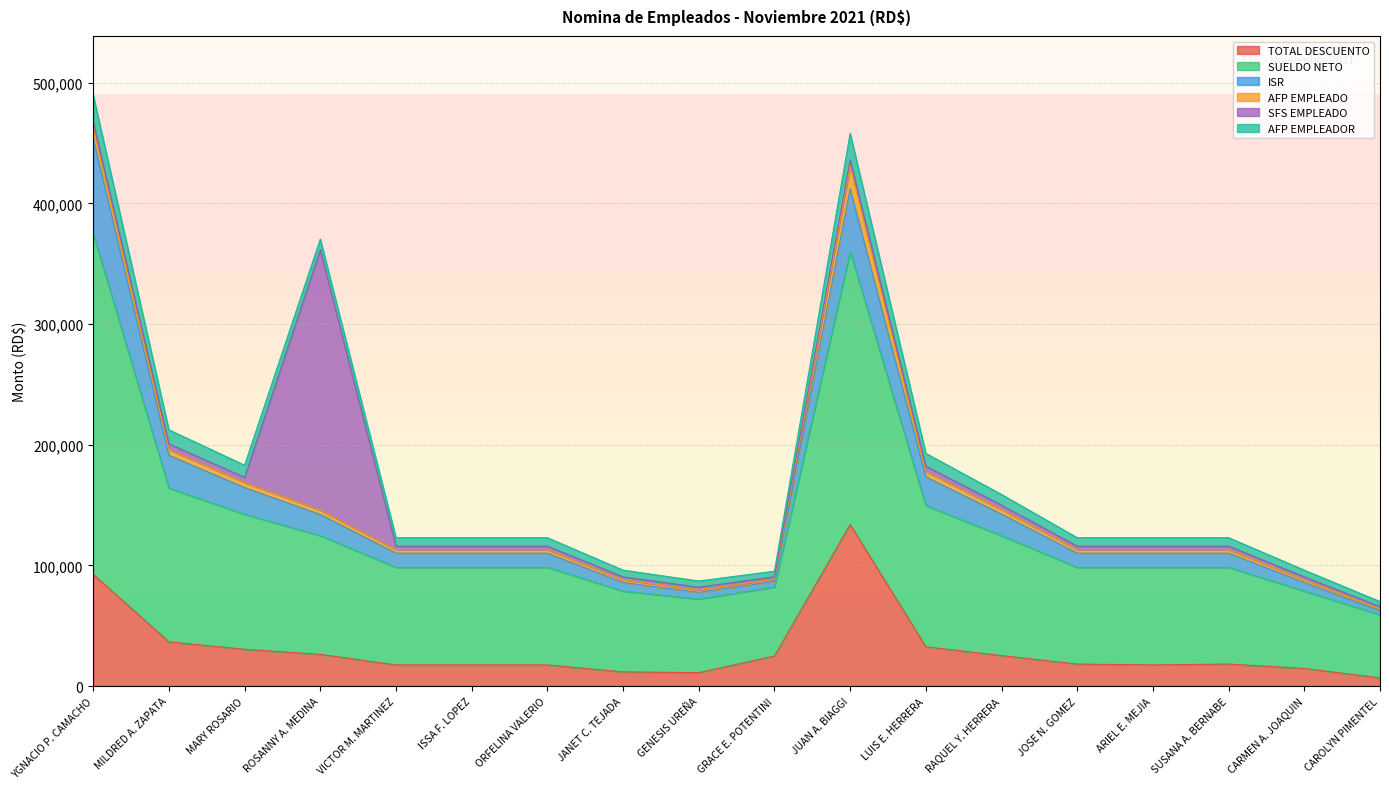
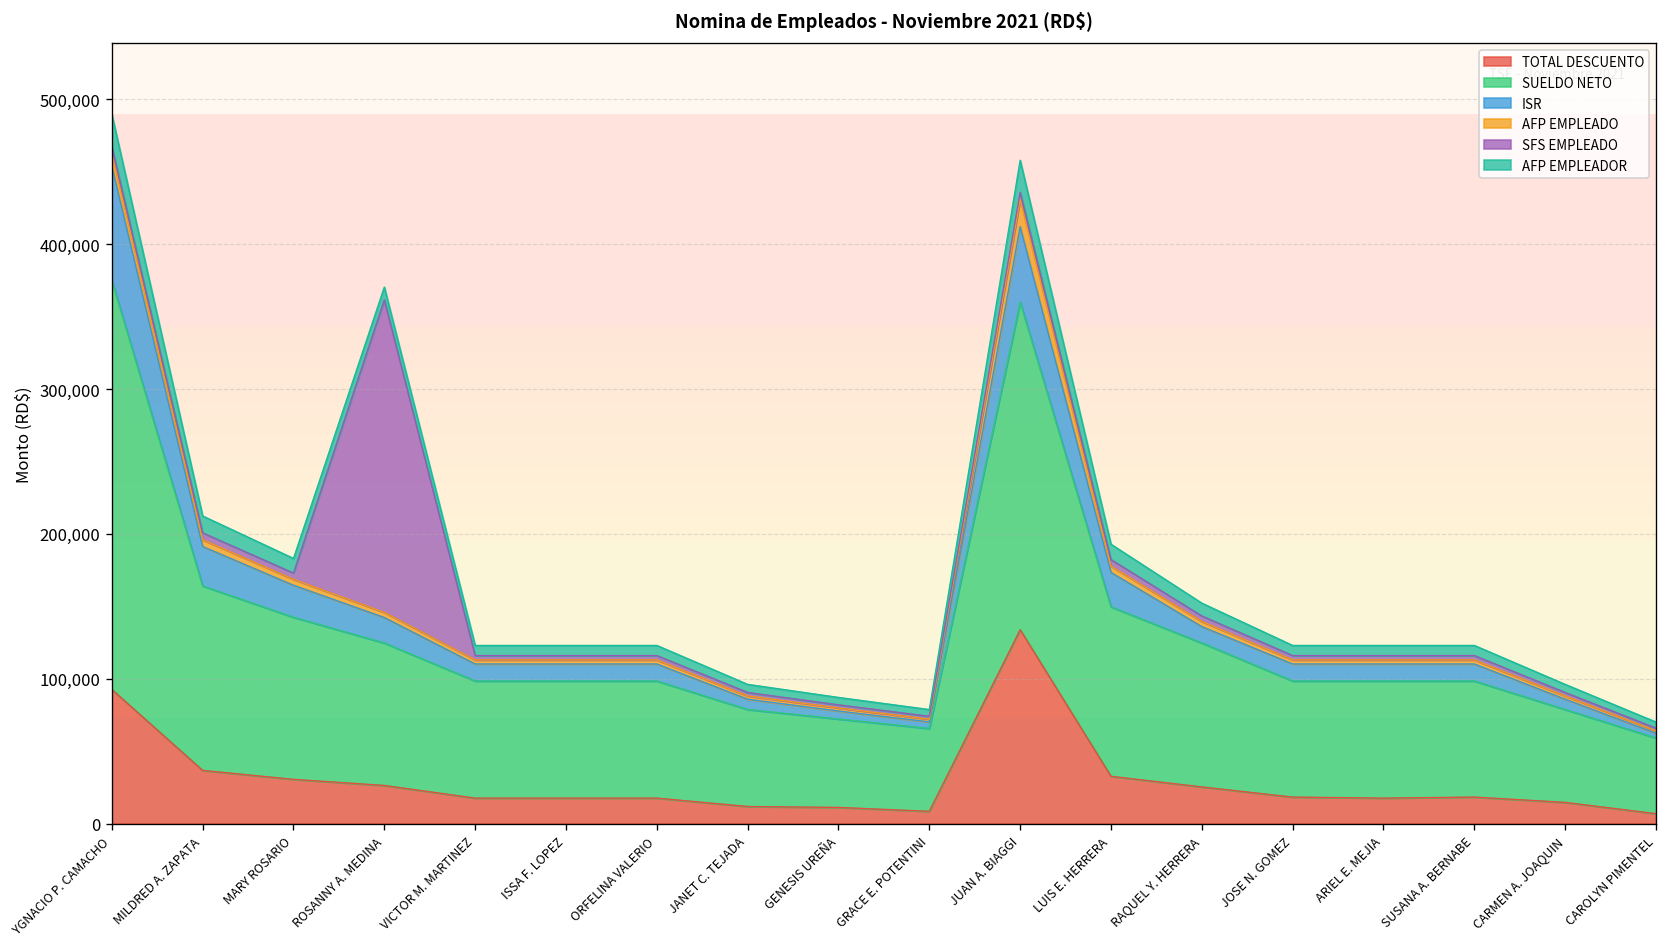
  {
    "TOTAL DESCUENTO": {
      "YGNACIO P. CAMACHO": "93,000",
      "MILDRED A. ZAPATA": "37,000",
      "MARY ROSARIO": "31,000",
      "ROSANNY A. MEDINA": "26,000",
      "VICTOR M. MARTINEZ": "18,000",
      "ISSA F. LOPEZ": "18,000",
      "ORFELINA VALERIO": "18,000",
      "JANET C. TEJADA": "12,000",
      "GENESIS UREÑA": "11,000",
-     "GRACE E. POTENTINI": "25,000",
+     "GRACE E. POTENTINI": "8,000",
      "JUAN A. BIAGGI": "134,000",
      "LUIS E. HERRERA": "33,000",
      "RAQUEL Y. HERRERA": "25,000",
      "JOSE N. GOMEZ": "18,000",
      "ARIEL E. MEJIA": "18,000",
      "SUSANA A. BERNABE": "18,000",
      "CARMEN A. JOAQUIN": "15,000",
      "CAROLYN PIMENTEL": "7,000"
    },
    "ISR": {
      "YGNACIO P. CAMACHO": "79,000",
      "MILDRED A. ZAPATA": "27,000",
      "MARY ROSARIO": "22,000",
      "ROSANNY A. MEDINA": "18,000",
      "VICTOR M. MARTINEZ": "12,000",
      "ISSA F. LOPEZ": "12,000",
      "ORFELINA VALERIO": "12,000",
      "JANET C. TEJADA": "7,000",
      "JUAN A. BIAGGI": "52,000",
      "LUIS E. HERRERA": "24,000",
-     "RAQUEL Y. HERRERA": "18,000",
+     "RAQUEL Y. HERRERA": "11,000",
      "JOSE N. GOMEZ": "12,000",
      "ARIEL E. MEJIA": "12,000",
      "SUSANA A. BERNABE": "12,000",
      "CARMEN A. JOAQUIN": "7,000"
    },
    "AFP EMPLEADO": {
      "YGNACIO P. CAMACHO": "9,000",
      "MILDRED A. ZAPATA": "5,000",
      "MARY ROSARIO": "4,000",
      "ROSANNY A. MEDINA": "4,000",
      "VICTOR M. MARTINEZ": "3,000",
      "ISSA F. LOPEZ": "3,000",
      "ORFELINA VALERIO": "3,000",
      "JANET C. TEJADA": "2,000",
      "JUAN A. BIAGGI": "19,000",
      "LUIS E. HERRERA": "4,000",
      "RAQUEL Y. HERRERA": "4,000",
      "JOSE N. GOMEZ": "3,000",
      "ARIEL E. MEJIA": "3,000",
      "SUSANA A. BERNABE": "3,000",
      "CARMEN A. JOAQUIN": "2,000"
    },
    "SFS EMPLEADO": {
      "YGNACIO P. CAMACHO": "5,000",
      "MILDRED A. ZAPATA": "5,000",
      "MARY ROSARIO": "4,000",
      "ROSANNY A. MEDINA": "216,000",
      "VICTOR M. MARTINEZ": "3,000",
      "ISSA F. LOPEZ": "3,000",
      "ORFELINA VALERIO": "3,000",
      "JANET C. TEJADA": "2,000",
      "GENESIS UREÑA": "2,000",
      "JUAN A. BIAGGI": "5,000",
      "LUIS E. HERRERA": "5,000",
      "RAQUEL Y. HERRERA": "4,000",
      "JOSE N. GOMEZ": "3,000",
      "ARIEL E. MEJIA": "3,000",
      "SUSANA A. BERNABE": "3,000",
      "CARMEN A. JOAQUIN": "2,000"
    }
  }
